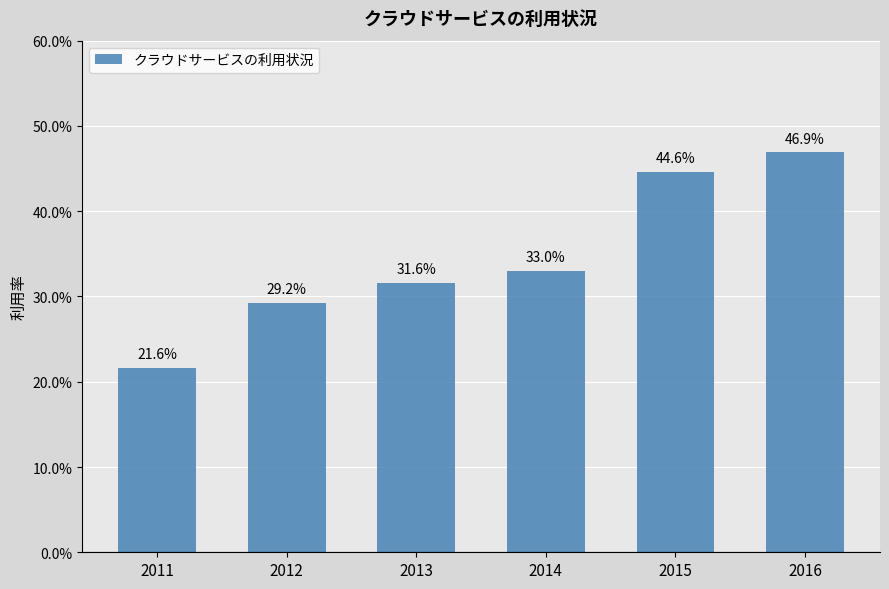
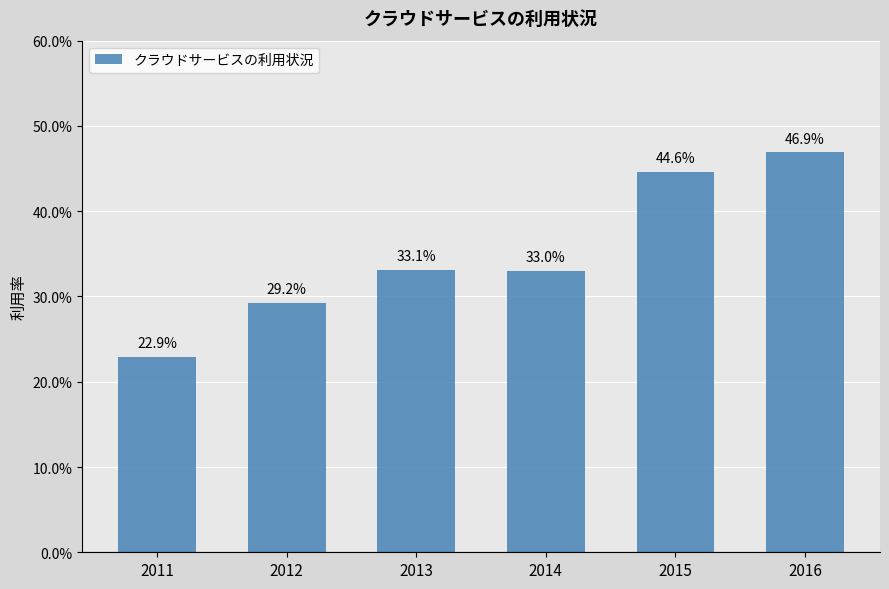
  {
-   "2011": "21.6%",
+   "2011": "22.9%",
    "2012": "29.2%",
-   "2013": "31.6%",
+   "2013": "33.1%",
    "2014": "33.0%",
    "2015": "44.6%",
    "2016": "46.9%"
  }
